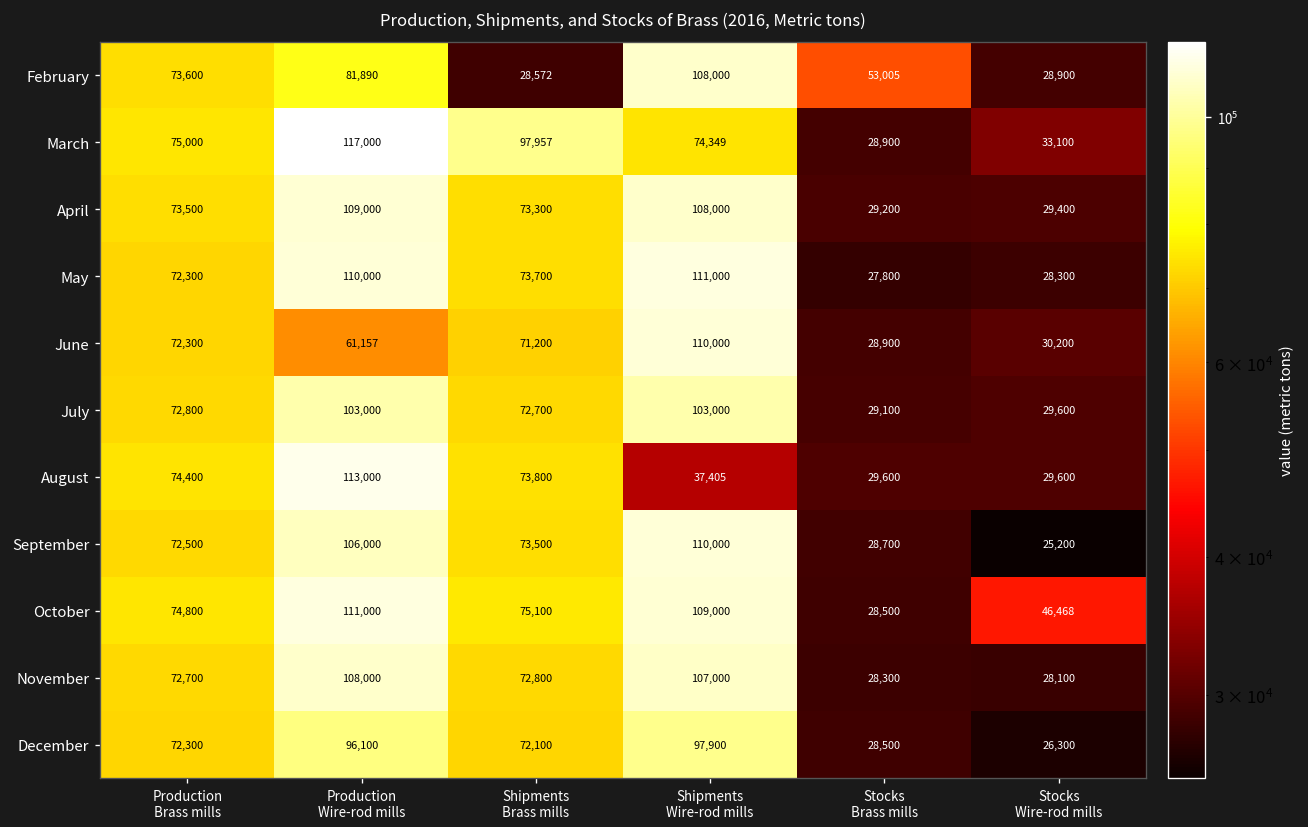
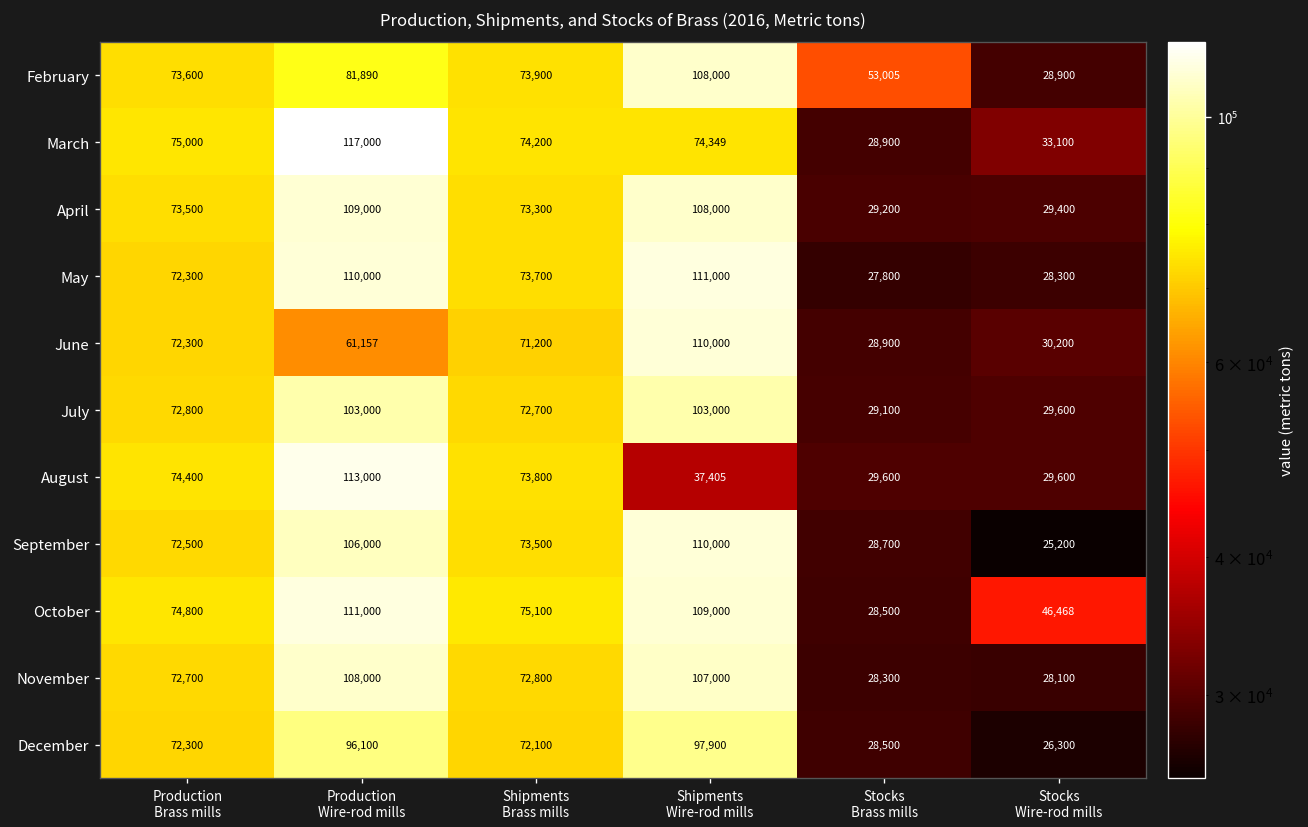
  {
    "February": {
      "Production Brass mills": "73,600",
      "Production Wire-rod mills": "81,890",
-     "Shipments Brass mills": "28,572",
+     "Shipments Brass mills": "73,900",
      "Shipments Wire-rod mills": "108,000",
      "Stocks Brass mills": "53,005",
      "Stocks Wire-rod mills": "28,900"
    },
    "March": {
      "Production Brass mills": "75,000",
      "Production Wire-rod mills": "117,000",
-     "Shipments Brass mills": "97,957",
+     "Shipments Brass mills": "74,200",
      "Shipments Wire-rod mills": "74,349",
      "Stocks Brass mills": "28,900",
      "Stocks Wire-rod mills": "33,100"
    },
    "April": {
      "Production Brass mills": "73,500",
      "Production Wire-rod mills": "109,000",
      "Shipments Brass mills": "73,300",
      "Shipments Wire-rod mills": "108,000",
      "Stocks Brass mills": "29,200",
      "Stocks Wire-rod mills": "29,400"
    },
    "May": {
      "Production Brass mills": "72,300",
      "Production Wire-rod mills": "110,000",
      "Shipments Brass mills": "73,700",
      "Shipments Wire-rod mills": "111,000",
      "Stocks Brass mills": "27,800",
      "Stocks Wire-rod mills": "28,300"
    },
    "June": {
      "Production Brass mills": "72,300",
      "Production Wire-rod mills": "61,157",
      "Shipments Brass mills": "71,200",
      "Shipments Wire-rod mills": "110,000",
      "Stocks Brass mills": "28,900",
      "Stocks Wire-rod mills": "30,200"
    },
    "July": {
      "Production Brass mills": "72,800",
      "Production Wire-rod mills": "103,000",
      "Shipments Brass mills": "72,700",
      "Shipments Wire-rod mills": "103,000",
      "Stocks Brass mills": "29,100",
      "Stocks Wire-rod mills": "29,600"
    },
    "August": {
      "Production Brass mills": "74,400",
      "Production Wire-rod mills": "113,000",
      "Shipments Brass mills": "73,800",
      "Shipments Wire-rod mills": "37,405",
      "Stocks Brass mills": "29,600",
      "Stocks Wire-rod mills": "29,600"
    },
    "September": {
      "Production Brass mills": "72,500",
      "Production Wire-rod mills": "106,000",
      "Shipments Brass mills": "73,500",
      "Shipments Wire-rod mills": "110,000",
      "Stocks Brass mills": "28,700",
      "Stocks Wire-rod mills": "25,200"
    },
    "October": {
      "Production Brass mills": "74,800",
      "Production Wire-rod mills": "111,000",
      "Shipments Brass mills": "75,100",
      "Shipments Wire-rod mills": "109,000",
      "Stocks Brass mills": "28,500",
      "Stocks Wire-rod mills": "46,468"
    },
    "November": {
      "Production Brass mills": "72,700",
      "Production Wire-rod mills": "108,000",
      "Shipments Brass mills": "72,800",
      "Shipments Wire-rod mills": "107,000",
      "Stocks Brass mills": "28,300",
      "Stocks Wire-rod mills": "28,100"
    },
    "December": {
      "Production Brass mills": "72,300",
      "Production Wire-rod mills": "96,100",
      "Shipments Brass mills": "72,100",
      "Shipments Wire-rod mills": "97,900",
      "Stocks Brass mills": "28,500",
      "Stocks Wire-rod mills": "26,300"
    }
  }
